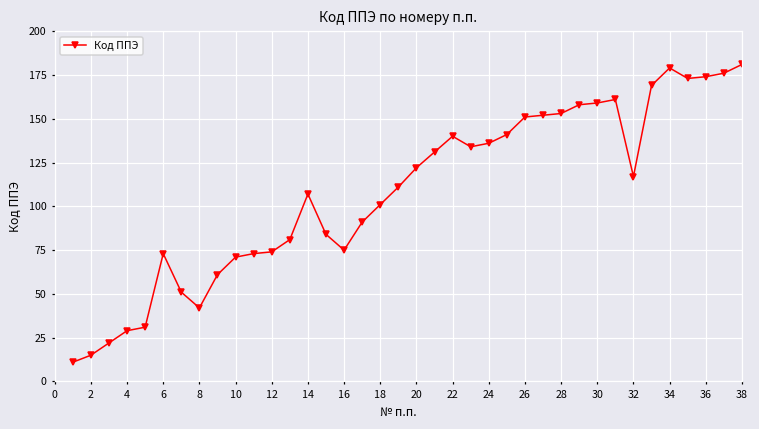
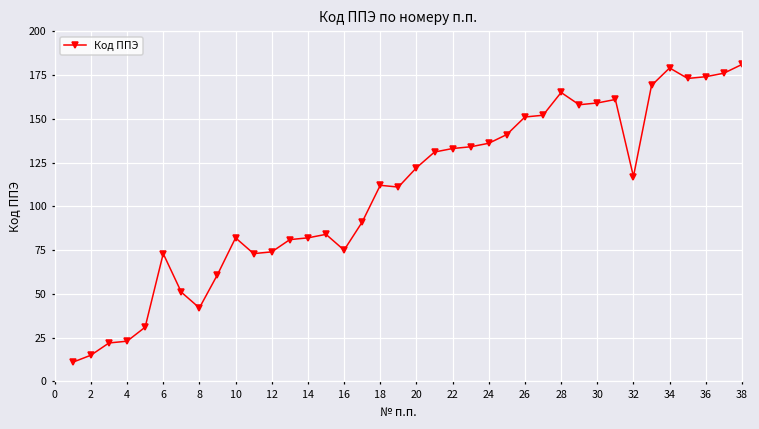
  {
    "2": 15,
-   "4": 29,
+   "4": 23,
    "6": 73,
    "8": 42,
-   "10": 71,
+   "10": 82,
    "12": 74,
-   "14": 107,
+   "14": 82,
    "16": 75,
-   "18": 101,
+   "18": 112,
    "20": 122,
-   "22": 140,
+   "22": 133,
    "24": 136,
    "26": 151,
-   "28": 153,
+   "28": 165,
    "30": 159,
    "32": 117,
    "34": 179,
    "36": 174,
    "38": 181
  }
